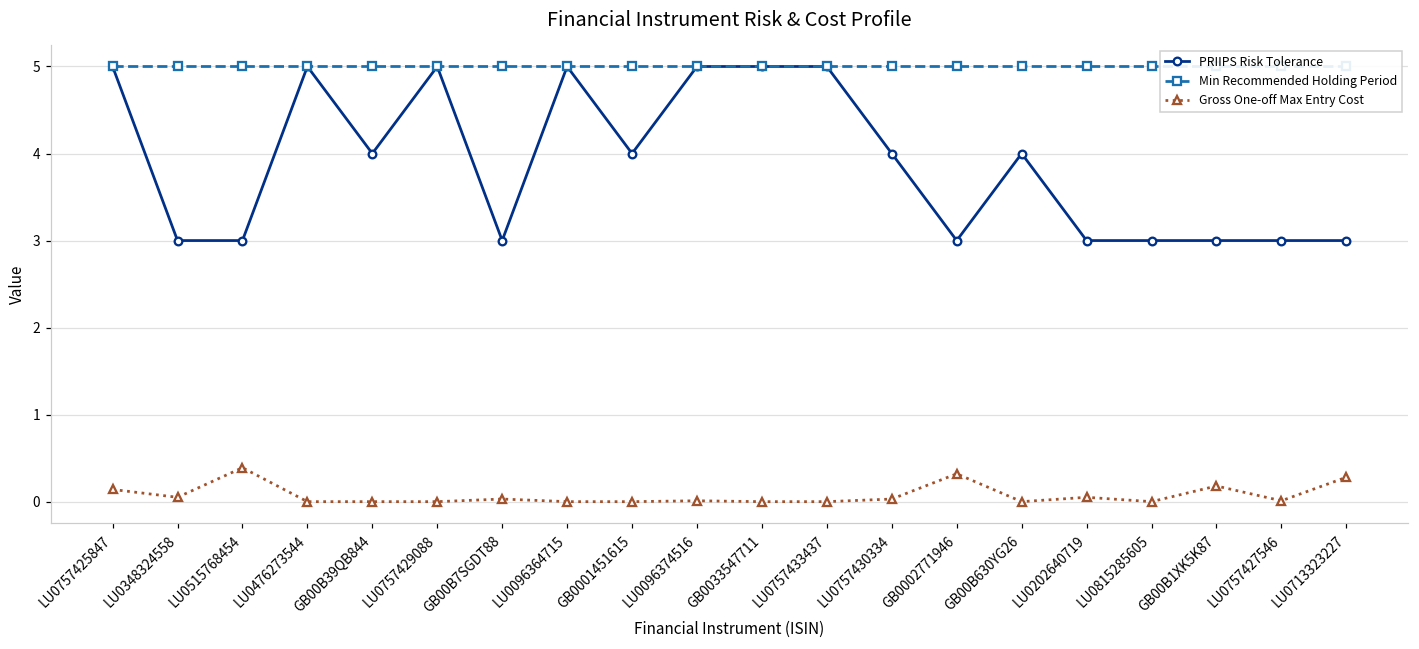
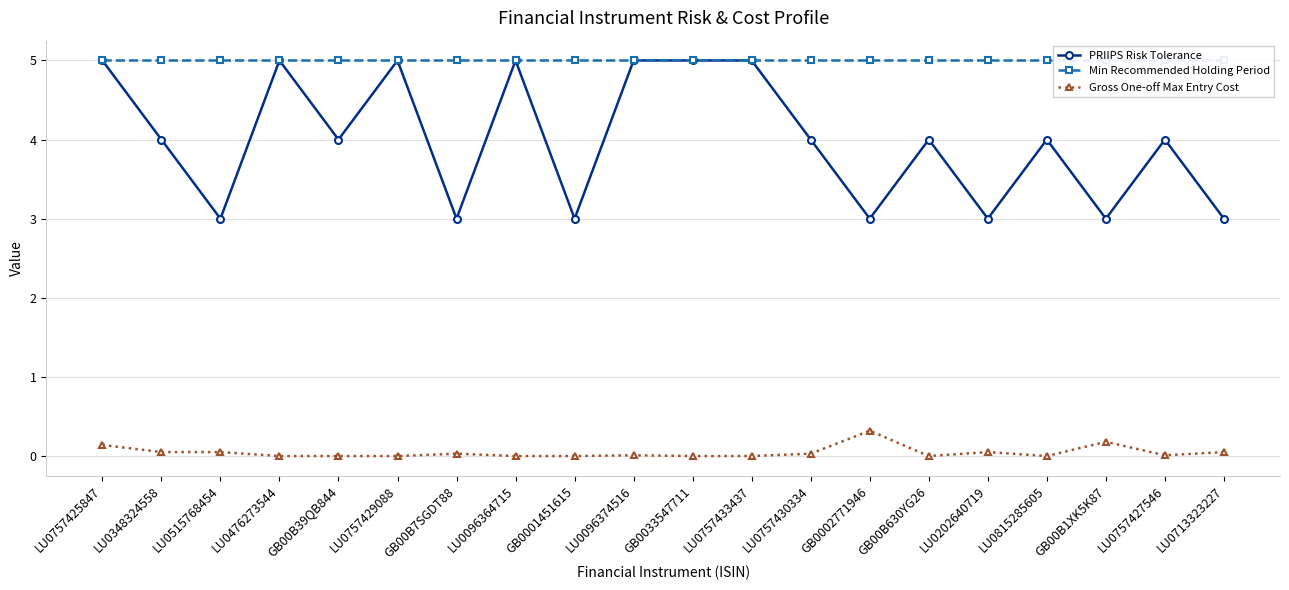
  {
    "PRIIPS Risk Tolerance": {
-     "LU0348324558": 3,
+     "LU0348324558": 4,
      "LU0515768454": 3,
      "GB00B39QB844": 4,
      "GB00B7SGDT88": 3,
-     "GB0001451615": 4,
+     "GB0001451615": 3,
      "LU0757430334": 4,
      "GB0002771946": 3,
      "GB00B630YG26": 4,
      "LU0202640719": 3,
-     "LU0815285605": 3,
+     "LU0815285605": 4,
      "GB00B1XK5K87": 3,
-     "LU0757427546": 3,
+     "LU0757427546": 4,
      "LU0713323227": 3
    },
    "Min Recommended Holding Period": {
      "LU0348324558": 5.0,
      "LU0515768454": 5.0,
      "GB00B39QB844": 5.0,
      "GB00B7SGDT88": 5.0,
      "GB0001451615": 5.0,
      "LU0757430334": 5.0,
      "GB0002771946": 5.0,
      "GB00B630YG26": 5.0,
      "LU0202640719": 5.0,
      "LU0815285605": 5.0
    },
    "Gross One-off Max Entry Cost": {
      "LU0757425847": 0.1,
      "LU0348324558": 0.1,
-     "LU0515768454": 0.4,
+     "LU0515768454": 0.1,
      "LU0476273544": 0.0,
      "GB00B39QB844": 0.0,
      "LU0757429088": 0.0,
      "GB00B7SGDT88": 0.0,
      "LU0096364715": 0.0,
      "GB0001451615": 0.0,
      "LU0096374516": 0.0,
      "GB0033547711": 0.0,
      "LU0757433437": 0.0,
      "LU0757430334": 0.0,
      "GB0002771946": 0.3,
      "GB00B630YG26": 0.0,
      "LU0202640719": 0.1,
      "LU0815285605": 0.0,
      "GB00B1XK5K87": 0.2,
      "LU0757427546": 0.0,
-     "LU0713323227": 0.3
+     "LU0713323227": 0.1
    }
  }
